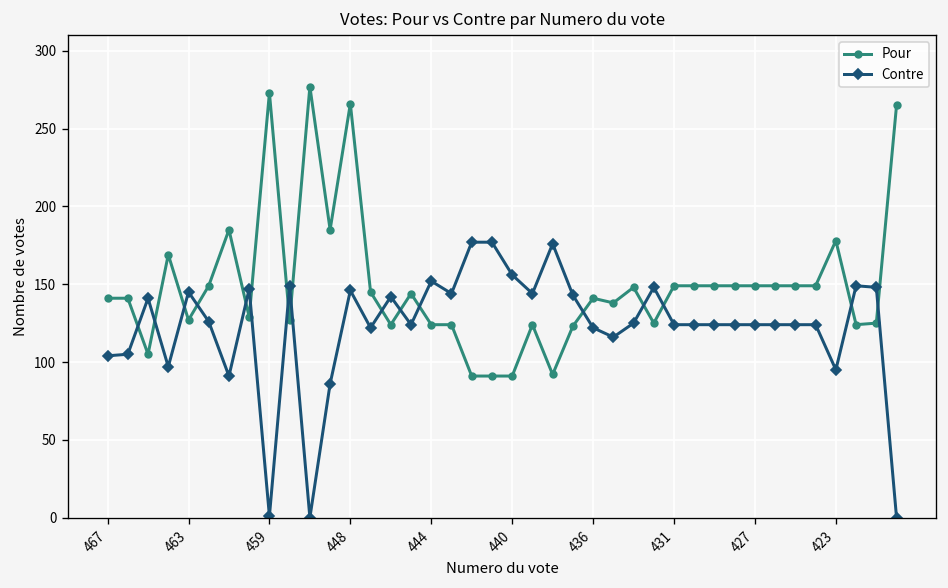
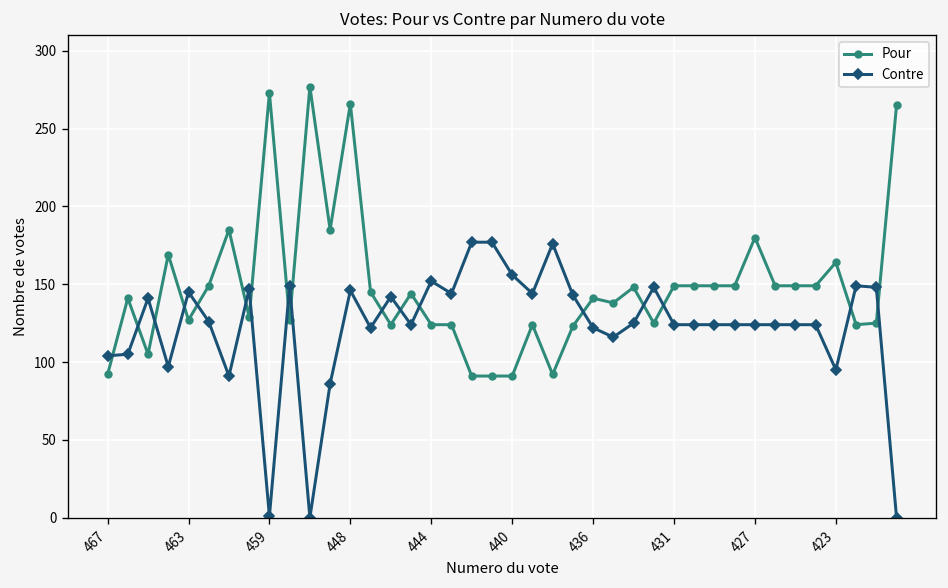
  {
    "Pour": {
-     "467": 141,
+     "467": 92,
      "463": 127,
      "459": 273,
      "448": 266,
      "444": 124,
      "440": 91,
      "436": 141,
      "431": 149,
-     "427": 149,
-     "423": 178
+     "427": 180,
+     "423": 164
    },
    "Contre": {
      "467": 104,
      "463": 145,
      "459": 1,
      "448": 146,
      "444": 152,
      "440": 156,
      "436": 122,
      "431": 124,
      "427": 124,
      "423": 95
    }
  }
